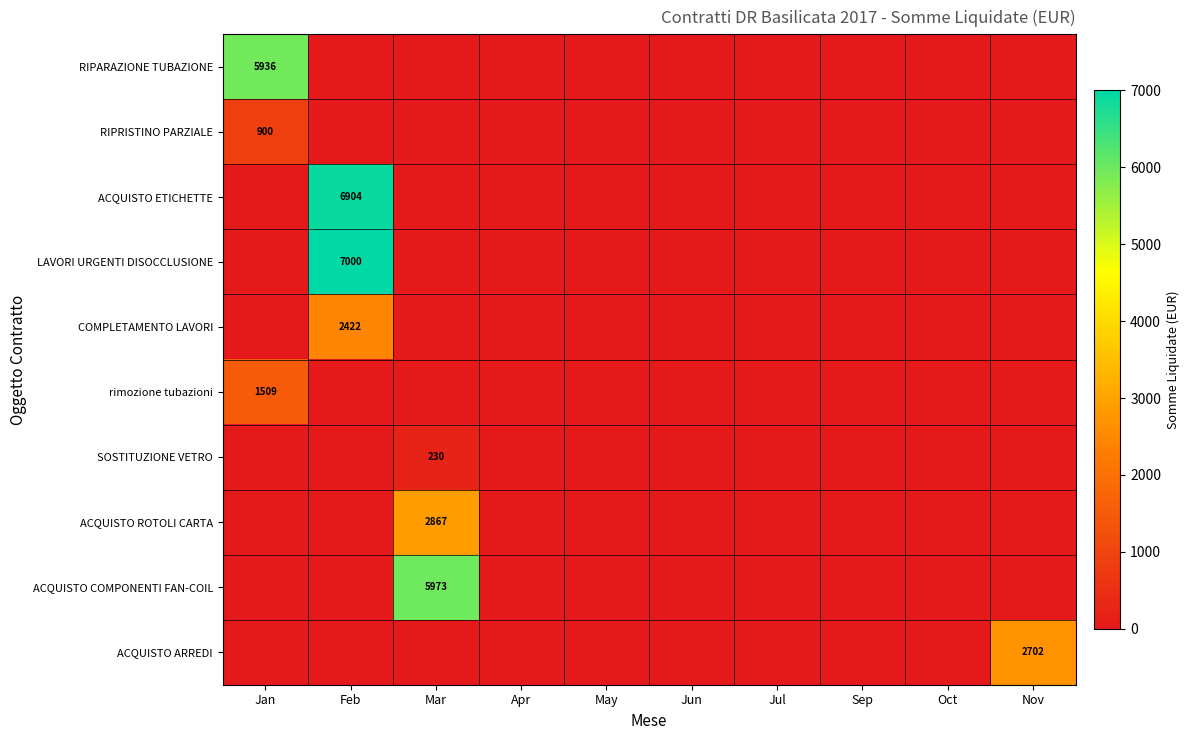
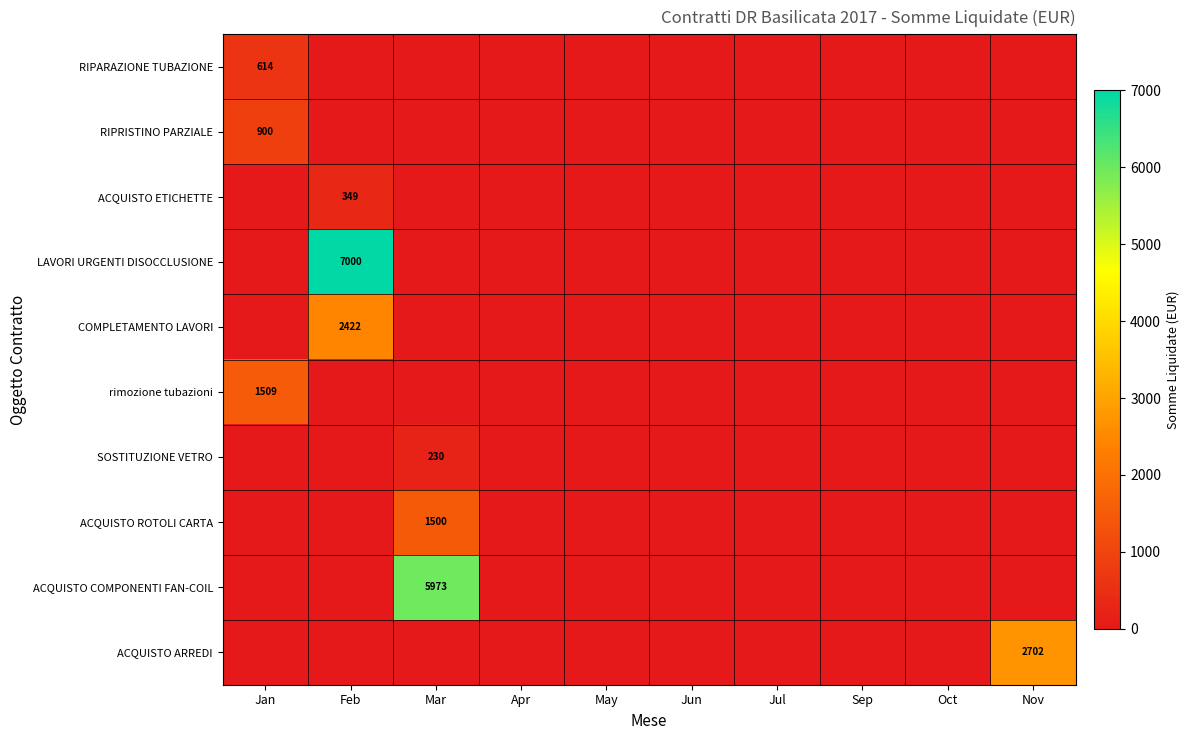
  {
    "RIPARAZIONE TUBAZIONE": {
-     "Jan": 5936
+     "Jan": 614
    },
    "RIPRISTINO PARZIALE": {
      "Jan": 900
    },
    "ACQUISTO ETICHETTE": {
-     "Feb": 6904
+     "Feb": 349
    },
    "LAVORI URGENTI DISOCCLUSIONE": {
      "Feb": 7000
    },
    "COMPLETAMENTO LAVORI": {
      "Feb": 2422
    },
    "rimozione tubazioni": {
      "Jan": 1509
    },
    "SOSTITUZIONE VETRO": {
      "Mar": 230
    },
    "ACQUISTO ROTOLI CARTA": {
-     "Mar": 2867
+     "Mar": 1500
    },
    "ACQUISTO COMPONENTI FAN-COIL": {
      "Mar": 5973
    },
    "ACQUISTO ARREDI": {
      "Nov": 2702
    }
  }
